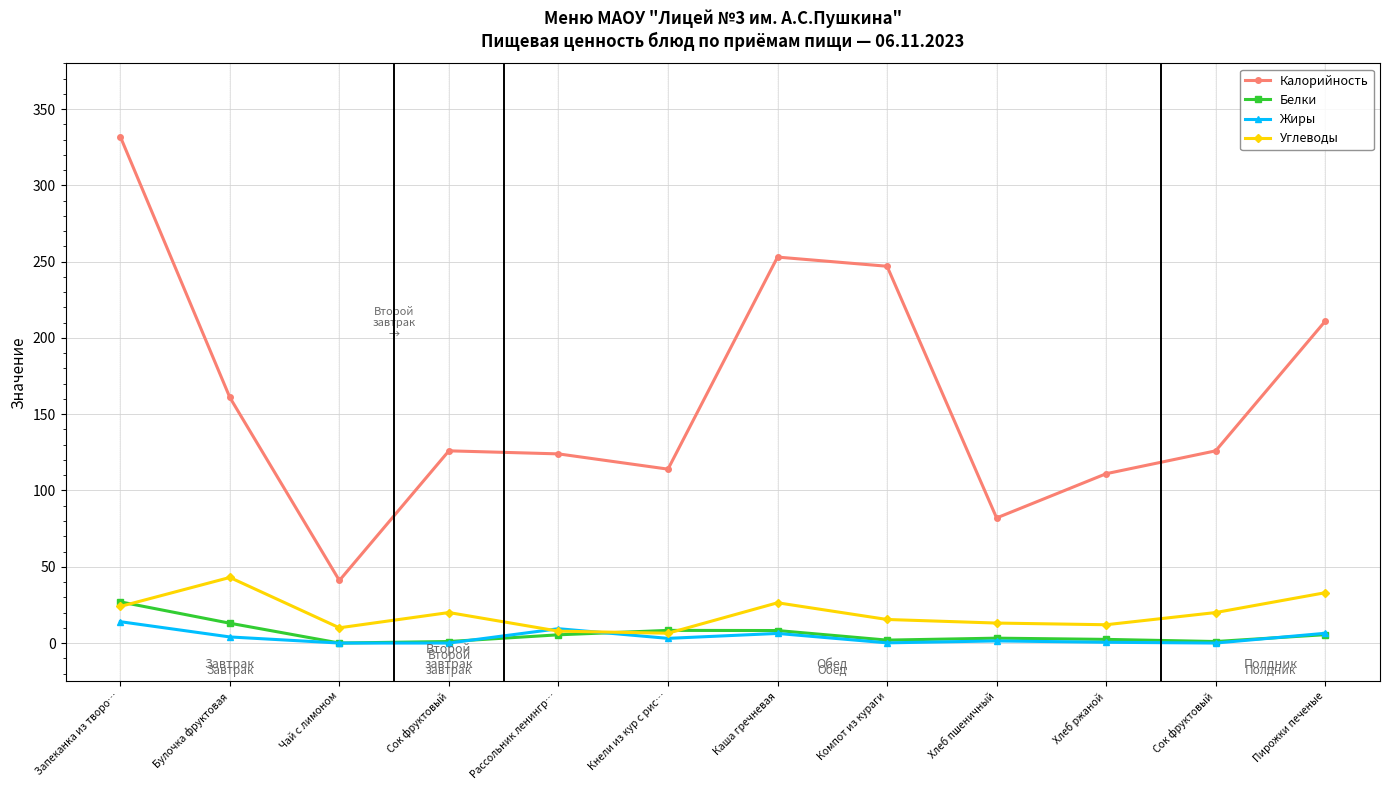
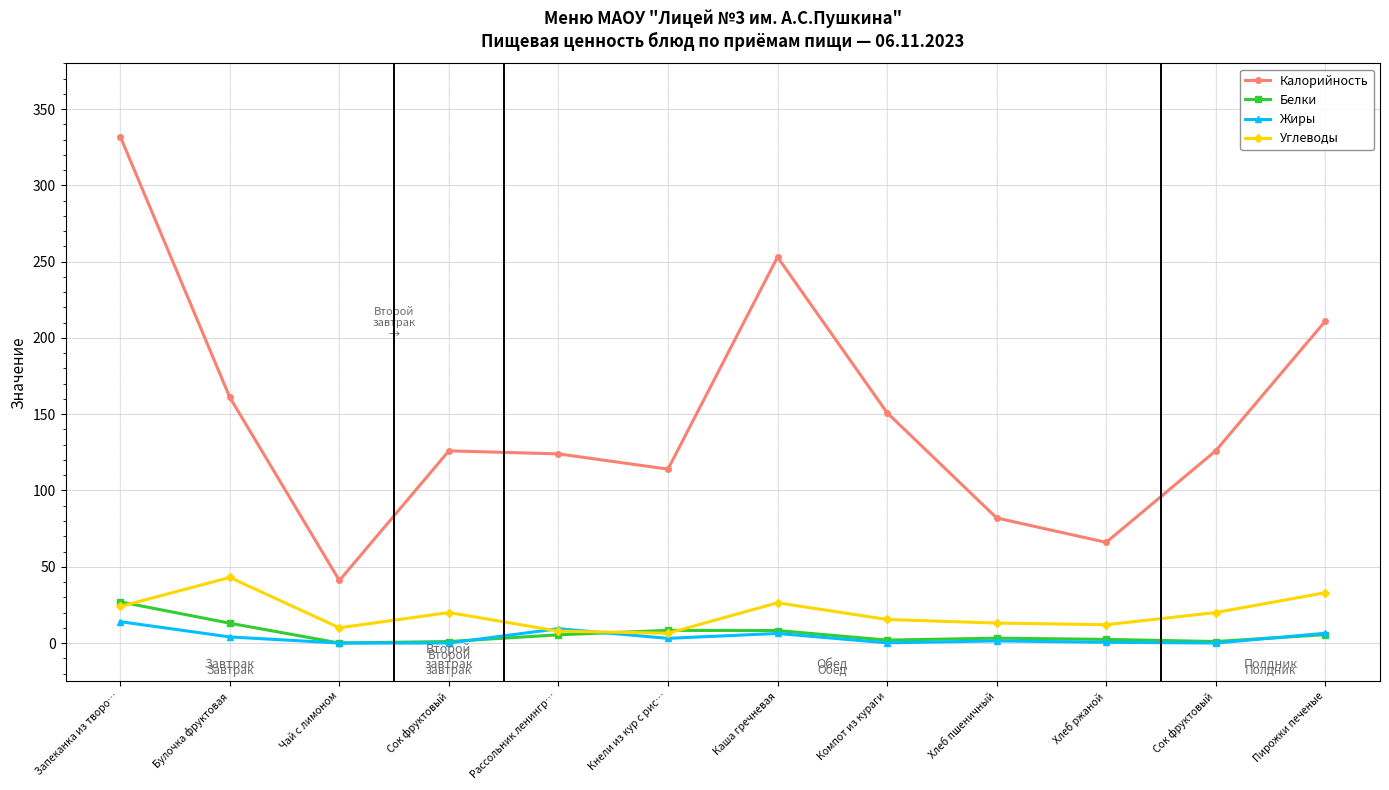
  {
    "Калорийность": {
      "Запеканка из творо…": 332,
      "Булочка фруктовая": 161,
      "Чай с лимоном": 41,
      "Рассольник ленингр…": 124,
      "Кнели из кур с рис…": 114,
      "Каша гречневая": 253,
-     "Компот из кураги": 247,
+     "Компот из кураги": 151,
      "Хлеб пшеничный": 82,
-     "Хлеб ржаной": 111,
+     "Хлеб ржаной": 66,
      "Пирожки печеные": 211
    },
    "Белки": {
      "Запеканка из творо…": 27,
      "Булочка фруктовая": 13,
      "Рассольник ленингр…": 5,
      "Кнели из кур с рис…": 8,
      "Каша гречневая": 8,
      "Компот из кураги": 2,
      "Хлеб пшеничный": 3,
      "Хлеб ржаной": 2
    },
    "Жиры": {
      "Запеканка из творо…": 14,
      "Булочка фруктовая": 4,
      "Кнели из кур с рис…": 3,
      "Каша гречневая": 6,
      "Компот из кураги": 0,
      "Хлеб пшеничный": 1,
      "Хлеб ржаной": 1
    },
    "Углеводы": {
      "Запеканка из творо…": 24,
      "Булочка фруктовая": 43,
      "Чай с лимоном": 10,
      "Кнели из кур с рис…": 6,
      "Каша гречневая": 26,
      "Компот из кураги": 15,
      "Хлеб пшеничный": 13,
      "Хлеб ржаной": 12,
      "Пирожки печеные": 33
    }
  }
